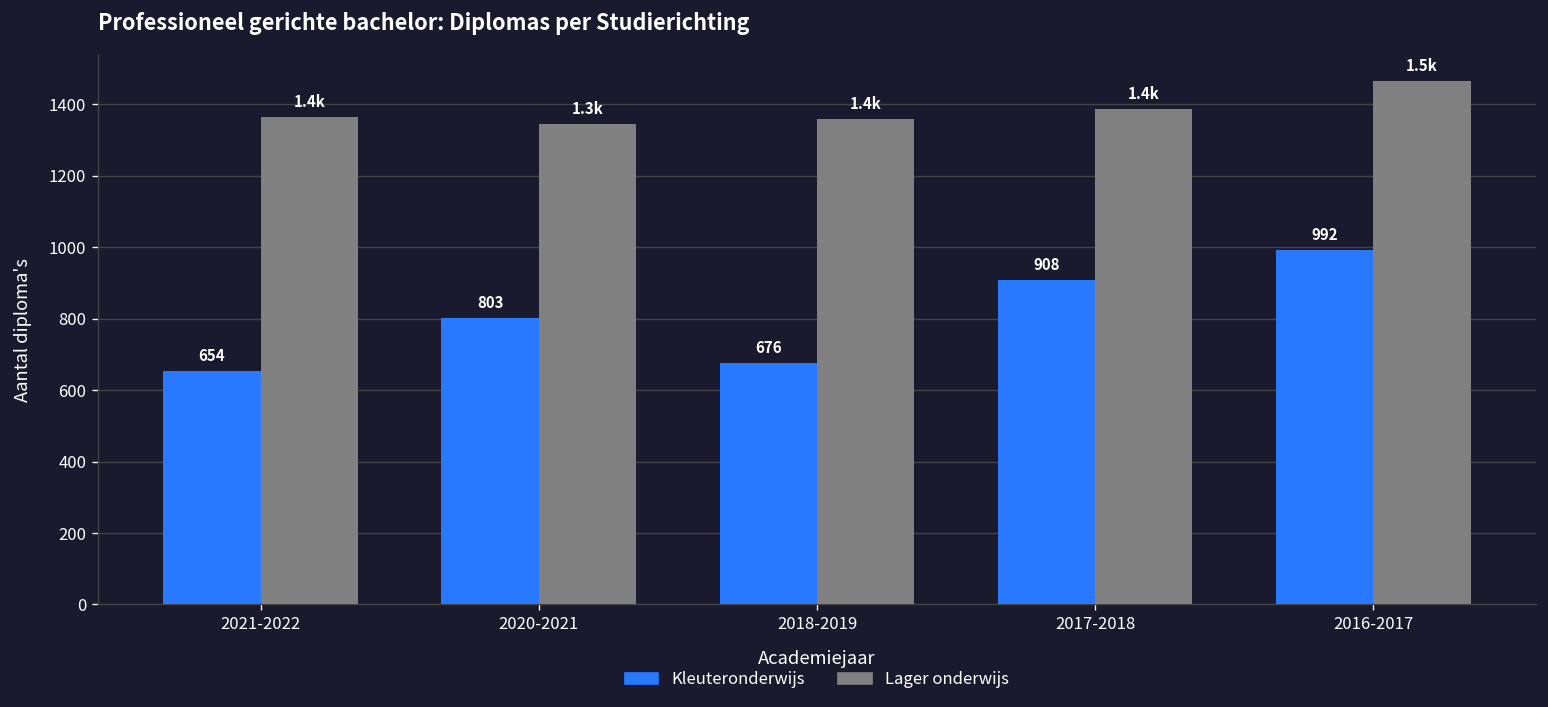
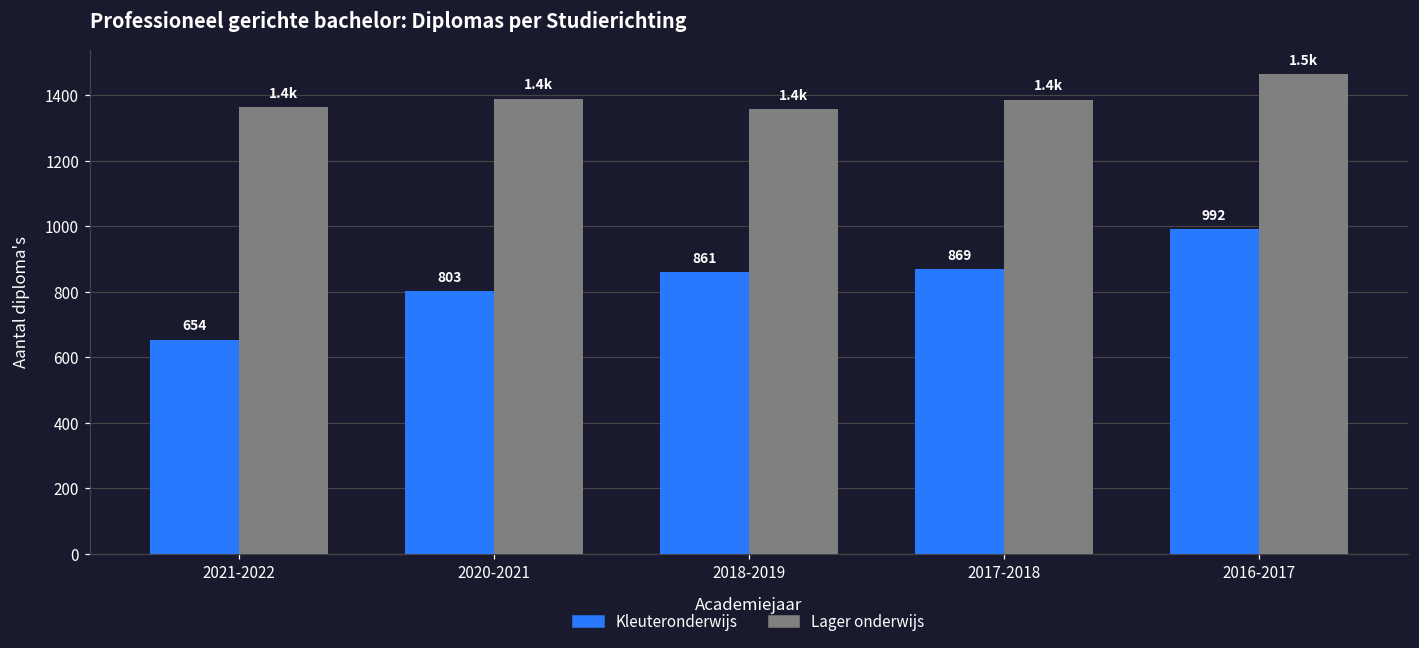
  {
    "Kleuteronderwijs": {
      "2021-2022": "654",
      "2020-2021": "803",
-     "2018-2019": "676",
-     "2017-2018": "908",
+     "2018-2019": "861",
+     "2017-2018": "869",
      "2016-2017": "992"
    },
    "Lager onderwijs": {
      "2021-2022": "1.4k",
-     "2020-2021": "1.3k",
+     "2020-2021": "1.4k",
      "2018-2019": "1.4k",
      "2017-2018": "1.4k",
      "2016-2017": "1.5k"
    }
  }
